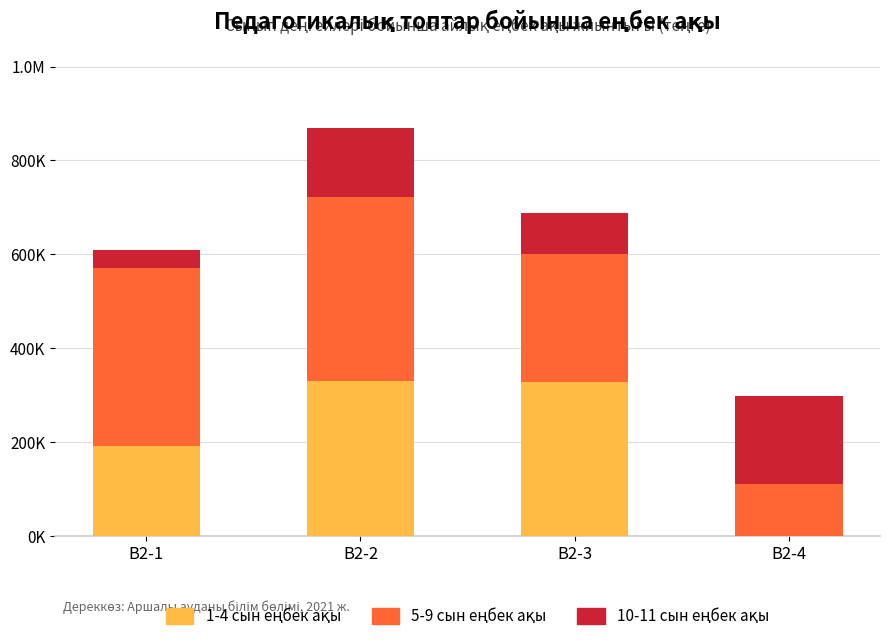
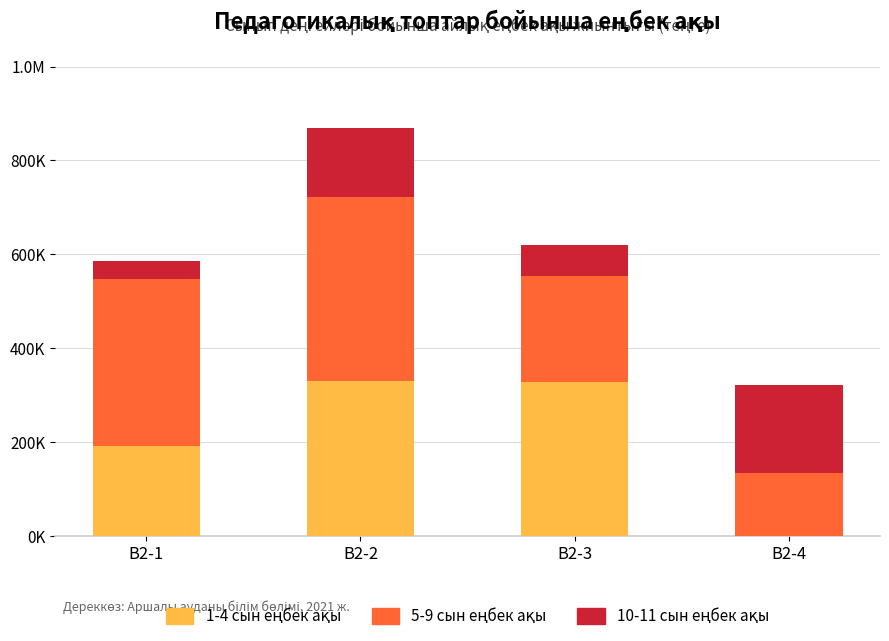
  {
    "1-4 сын еңбек ақы": {
      "В2-1": 190000,
      "В2-2": 330000,
      "В2-3": 330000,
      "В2-4": 0
    },
    "5-9 сын еңбек ақы": {
-     "В2-1": 380000,
+     "В2-1": 360000,
      "В2-2": 390000,
-     "В2-3": 270000,
-     "В2-4": 110000
+     "В2-3": 230000,
+     "В2-4": 130000
    },
    "10-11 сын еңбек ақы": {
      "В2-1": 40000,
      "В2-2": 150000,
-     "В2-3": 90000,
+     "В2-3": 70000,
      "В2-4": 190000
    }
  }
